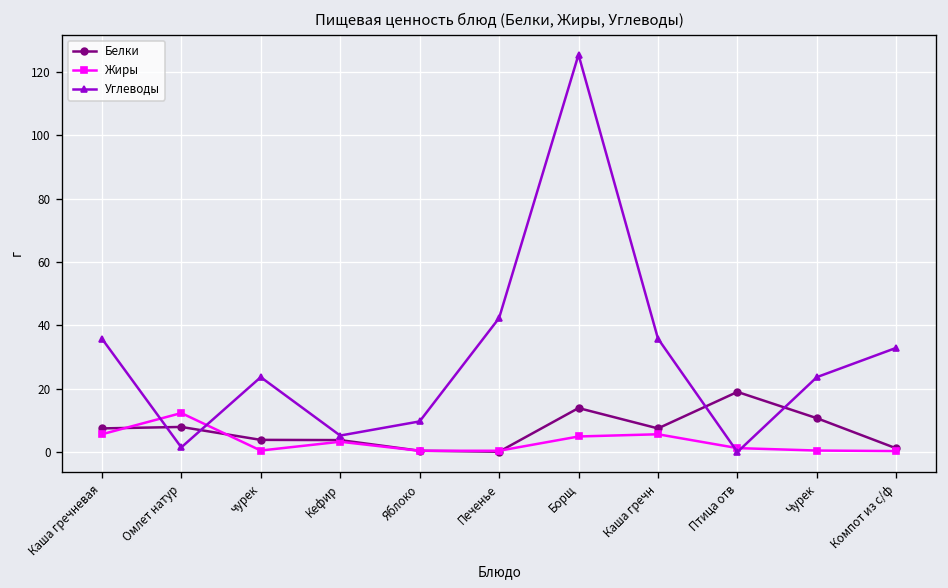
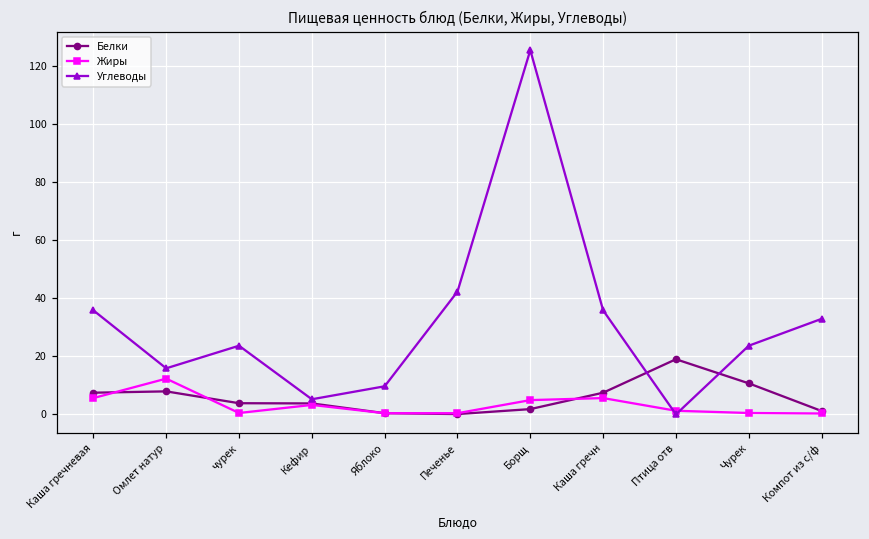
  {
    "Белки": {
      "Каша гречневая": 7,
      "Омлет натур": 8,
      "чурек": 4,
-     "Борщ": 14,
+     "Борщ": 2,
      "Каша гречн": 7,
      "Птица отв": 19,
      "Чурек": 11
    },
    "Жиры": {
      "Каша гречневая": 6,
      "Омлет натур": 12,
      "чурек": 0,
      "Борщ": 5,
      "Каша гречн": 6,
      "Птица отв": 1,
      "Чурек": 0
    },
    "Углеводы": {
      "Каша гречневая": 36,
-     "Омлет натур": 1,
+     "Омлет натур": 16,
      "чурек": 24,
      "Кефир": 5,
      "Яблоко": 10,
      "Печенье": 42,
      "Борщ": 126,
      "Каша гречн": 36,
      "Птица отв": 0,
      "Чурек": 24,
      "Компот из с/ф": 33
    }
  }
